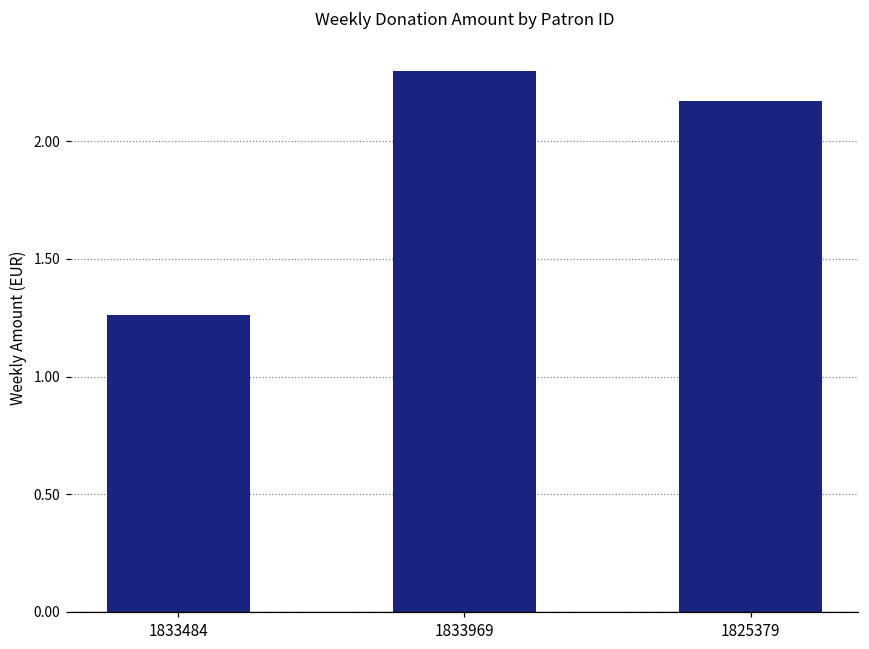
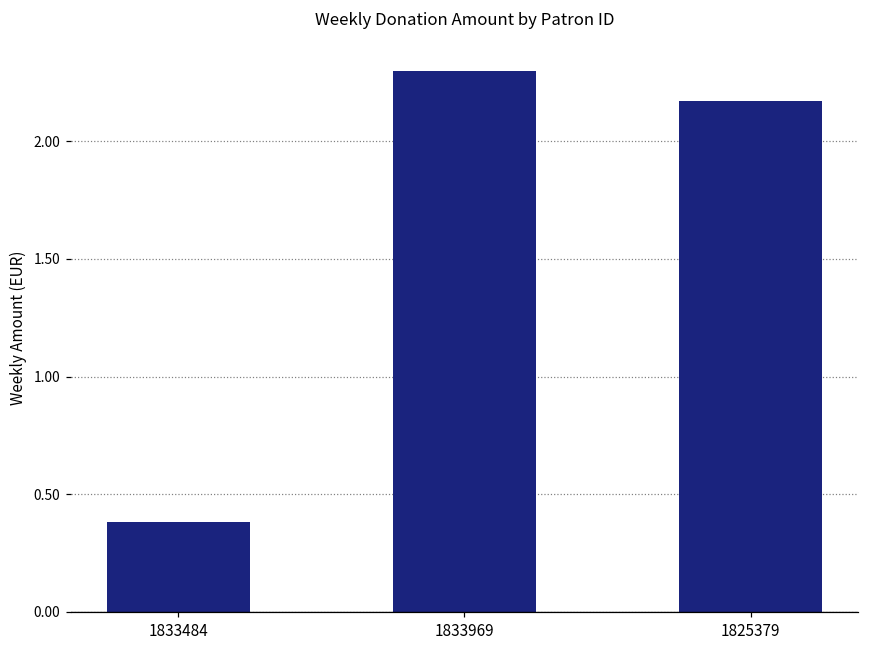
  {
-   "1833484": 1.26,
+   "1833484": 0.38,
    "1833969": 2.30,
    "1825379": 2.17
  }
